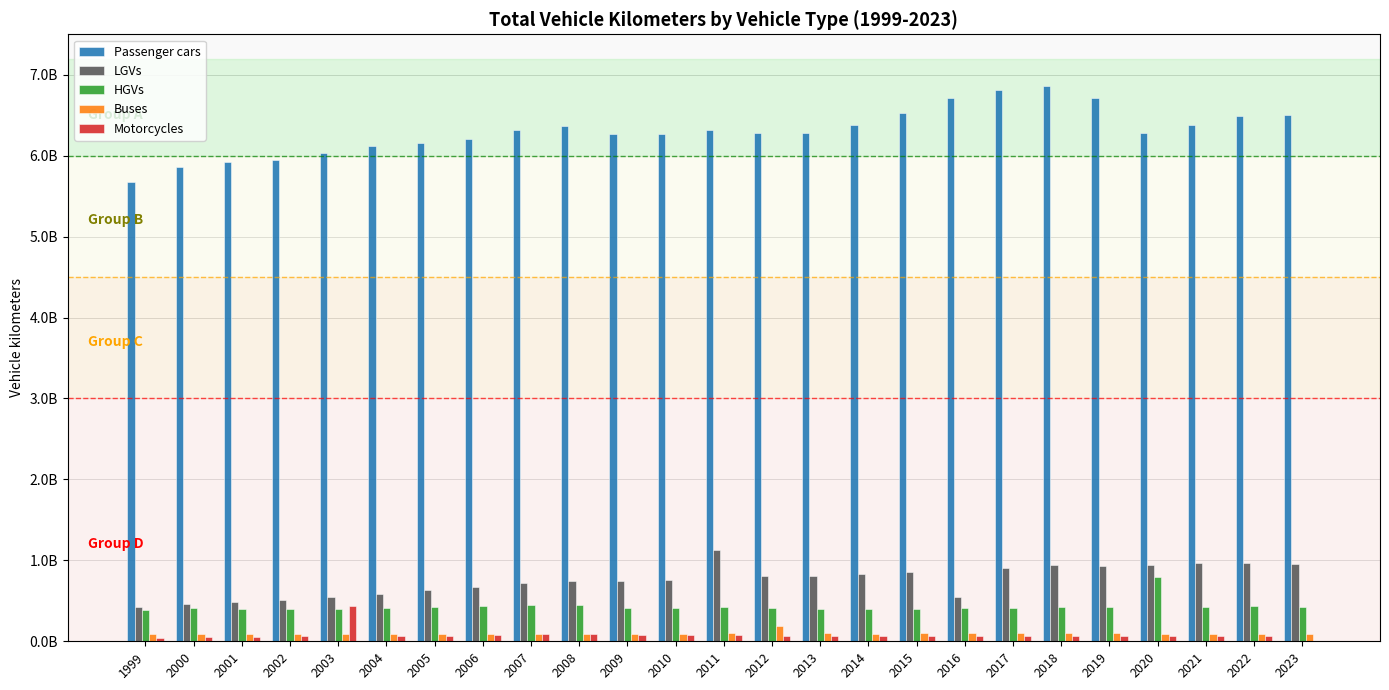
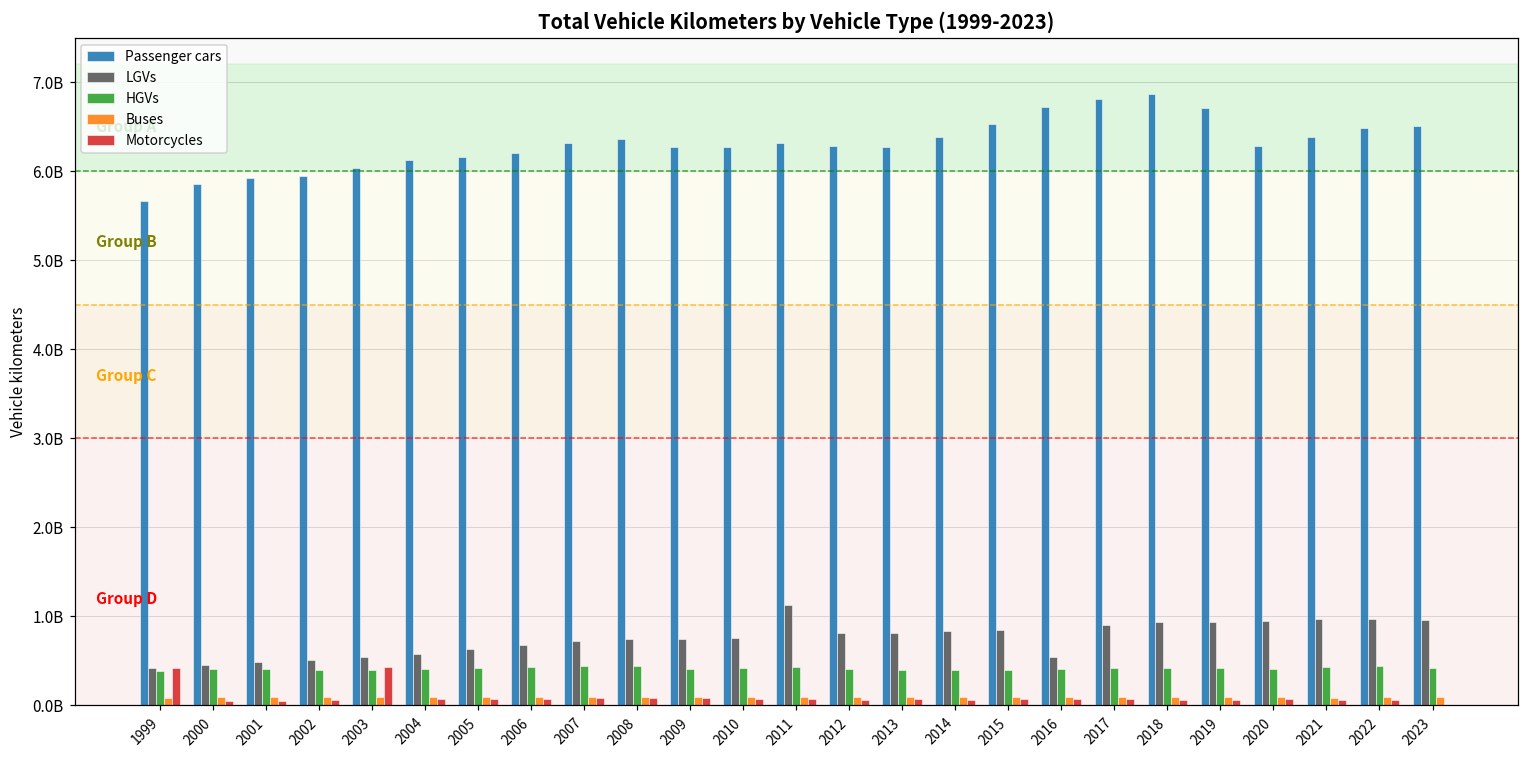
  {
    "Passenger cars": {
      "1999": 5700000000,
      "2000": 5900000000,
      "2001": 5900000000,
      "2002": 5900000000,
      "2003": 6000000000,
      "2004": 6100000000,
      "2005": 6200000000,
      "2006": 6200000000,
      "2007": 6300000000,
      "2008": 6400000000,
      "2009": 6300000000,
      "2010": 6300000000,
      "2011": 6300000000,
      "2012": 6300000000,
      "2013": 6300000000,
      "2014": 6400000000,
      "2015": 6500000000,
      "2016": 6700000000,
      "2017": 6800000000,
      "2018": 6900000000,
      "2019": 6700000000,
      "2020": 6300000000,
      "2021": 6400000000,
      "2022": 6500000000,
      "2023": 6500000000
    },
    "LGVs": {
      "1999": 400000000,
      "2000": 500000000,
      "2001": 500000000,
      "2002": 500000000,
      "2003": 500000000,
      "2004": 600000000,
      "2005": 600000000,
      "2006": 700000000,
      "2007": 700000000,
      "2008": 700000000,
      "2009": 700000000,
      "2010": 800000000,
      "2011": 1100000000,
      "2012": 800000000,
      "2013": 800000000,
      "2014": 800000000,
      "2015": 900000000,
      "2016": 500000000,
      "2017": 900000000,
      "2018": 900000000,
      "2019": 900000000,
      "2020": 900000000,
      "2021": 1000000000,
      "2022": 1000000000,
      "2023": 1000000000
    },
    "HGVs": {
      "1999": 400000000,
      "2000": 400000000,
      "2001": 400000000,
      "2002": 400000000,
      "2003": 400000000,
      "2004": 400000000,
      "2005": 400000000,
      "2006": 400000000,
      "2007": 400000000,
      "2008": 400000000,
      "2009": 400000000,
      "2010": 400000000,
      "2011": 400000000,
      "2012": 400000000,
      "2013": 400000000,
      "2014": 400000000,
      "2015": 400000000,
      "2016": 400000000,
      "2017": 400000000,
      "2018": 400000000,
      "2019": 400000000,
-     "2020": 800000000,
+     "2020": 400000000,
      "2021": 400000000,
      "2022": 400000000,
      "2023": 400000000
    },
    "Buses": {
      "1999": 100000000,
      "2000": 100000000,
      "2001": 100000000,
      "2002": 100000000,
      "2003": 100000000,
      "2004": 100000000,
      "2005": 100000000,
      "2006": 100000000,
      "2007": 100000000,
      "2008": 100000000,
      "2009": 100000000,
      "2010": 100000000,
      "2011": 100000000,
-     "2012": 200000000,
+     "2012": 100000000,
      "2013": 100000000,
      "2014": 100000000,
      "2015": 100000000,
      "2016": 100000000,
      "2017": 100000000,
      "2018": 100000000,
      "2019": 100000000,
      "2020": 100000000,
      "2021": 100000000,
      "2022": 100000000,
      "2023": 100000000
    },
    "Motorcycles": {
-     "1999": 0,
+     "1999": 400000000,
      "2000": 100000000,
      "2001": 100000000,
      "2002": 100000000,
      "2003": 400000000,
      "2004": 100000000,
      "2005": 100000000,
      "2006": 100000000,
      "2007": 100000000,
      "2008": 100000000,
      "2009": 100000000,
      "2010": 100000000,
      "2011": 100000000,
      "2012": 100000000,
      "2013": 100000000,
      "2014": 100000000,
      "2015": 100000000,
      "2016": 100000000,
      "2017": 100000000,
      "2018": 100000000,
      "2019": 100000000,
      "2020": 100000000,
      "2021": 100000000,
      "2022": 100000000,
      "2023": 0
    }
  }
